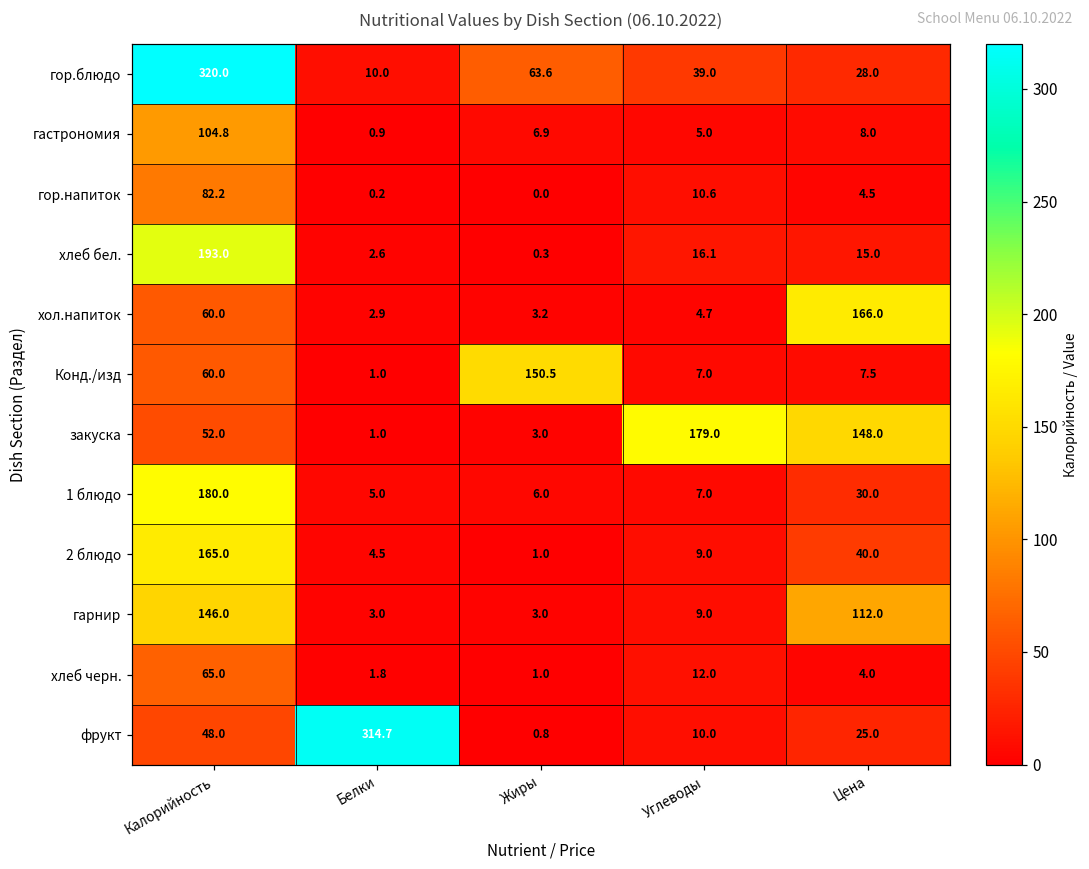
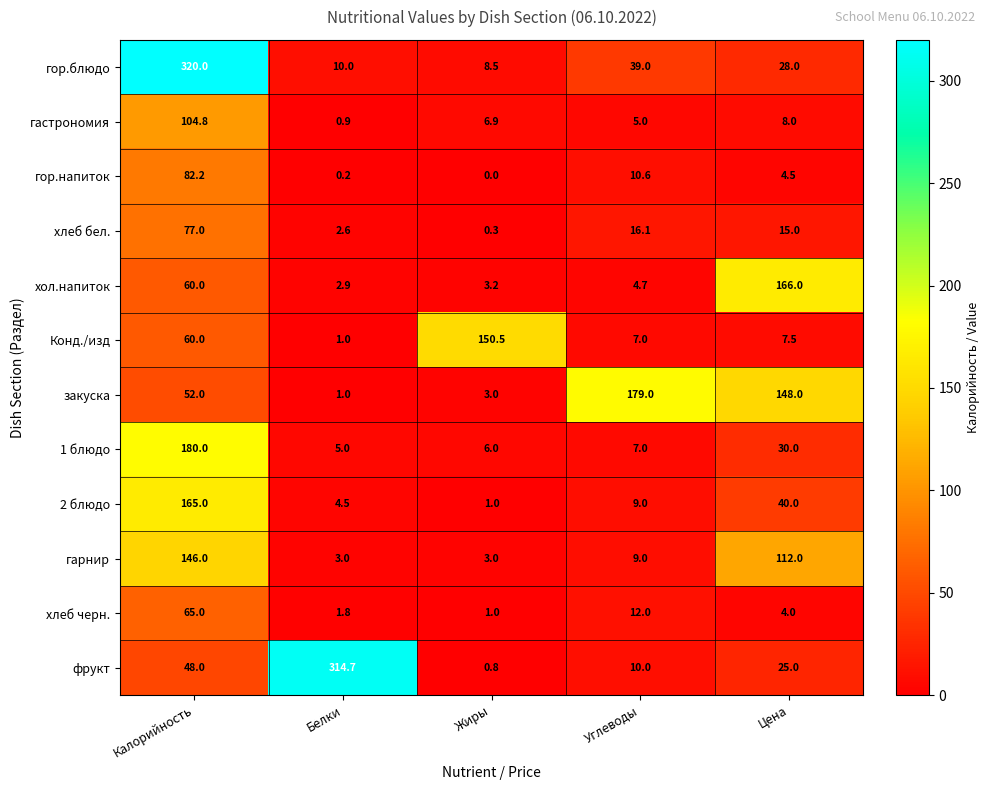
  {
    "гор.блюдо": {
      "Калорийность": 320.0,
      "Белки": 10.0,
-     "Жиры": 63.6,
+     "Жиры": 8.5,
      "Углеводы": 39.0,
      "Цена": 28.0
    },
    "гастрономия": {
      "Калорийность": 104.8,
      "Белки": 0.9,
      "Жиры": 6.9,
      "Углеводы": 5.0,
      "Цена": 8.0
    },
    "гор.напиток": {
      "Калорийность": 82.2,
      "Белки": 0.2,
      "Жиры": 0.0,
      "Углеводы": 10.6,
      "Цена": 4.5
    },
    "хлеб бел.": {
-     "Калорийность": 193.0,
+     "Калорийность": 77.0,
      "Белки": 2.6,
      "Жиры": 0.3,
      "Углеводы": 16.1,
      "Цена": 15.0
    },
    "хол.напиток": {
      "Калорийность": 60.0,
      "Белки": 2.9,
      "Жиры": 3.2,
      "Углеводы": 4.7,
      "Цена": 166.0
    },
    "Конд./изд": {
      "Калорийность": 60.0,
      "Белки": 1.0,
      "Жиры": 150.5,
      "Углеводы": 7.0,
      "Цена": 7.5
    },
    "закуска": {
      "Калорийность": 52.0,
      "Белки": 1.0,
      "Жиры": 3.0,
      "Углеводы": 179.0,
      "Цена": 148.0
    },
    "1 блюдо": {
      "Калорийность": 180.0,
      "Белки": 5.0,
      "Жиры": 6.0,
      "Углеводы": 7.0,
      "Цена": 30.0
    },
    "2 блюдо": {
      "Калорийность": 165.0,
      "Белки": 4.5,
      "Жиры": 1.0,
      "Углеводы": 9.0,
      "Цена": 40.0
    },
    "гарнир": {
      "Калорийность": 146.0,
      "Белки": 3.0,
      "Жиры": 3.0,
      "Углеводы": 9.0,
      "Цена": 112.0
    },
    "хлеб черн.": {
      "Калорийность": 65.0,
      "Белки": 1.8,
      "Жиры": 1.0,
      "Углеводы": 12.0,
      "Цена": 4.0
    },
    "фрукт": {
      "Калорийность": 48.0,
      "Белки": 314.7,
      "Жиры": 0.8,
      "Углеводы": 10.0,
      "Цена": 25.0
    }
  }
